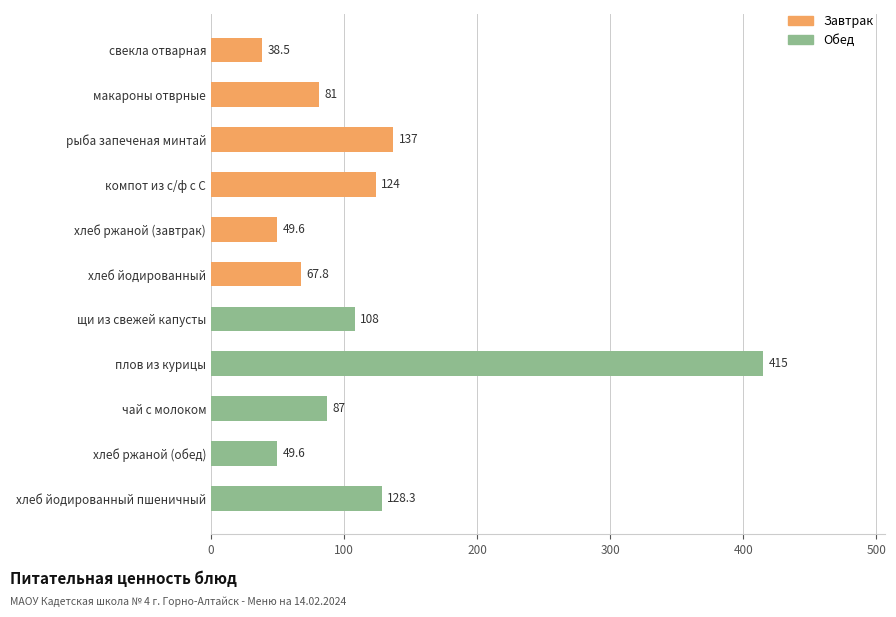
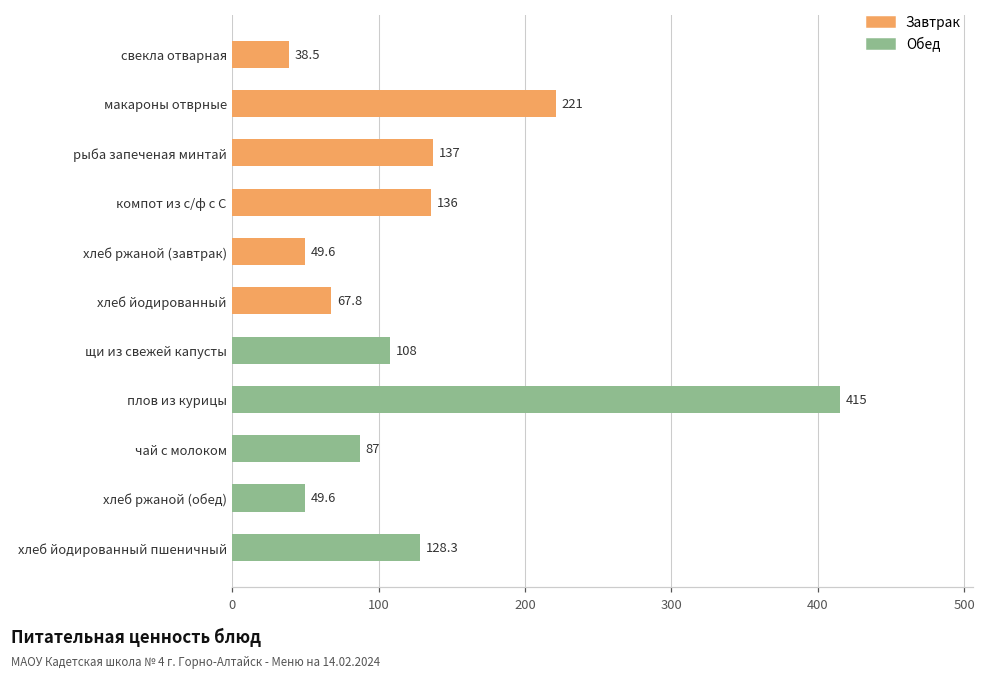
  {
    "свекла отварная": 38.5,
-   "макароны отврные": 81,
+   "макароны отврные": 221,
    "рыба запеченая минтай": 137,
-   "компот из с/ф с С": 124,
+   "компот из с/ф с С": 136,
    "хлеб ржаной (завтрак)": 49.6,
    "хлеб йодированный": 67.8,
    "щи из свежей капусты": 108,
    "плов из курицы": 415,
    "чай с молоком": 87,
    "хлеб ржаной (обед)": 49.6,
    "хлеб йодированный пшеничный": 128.3
  }
